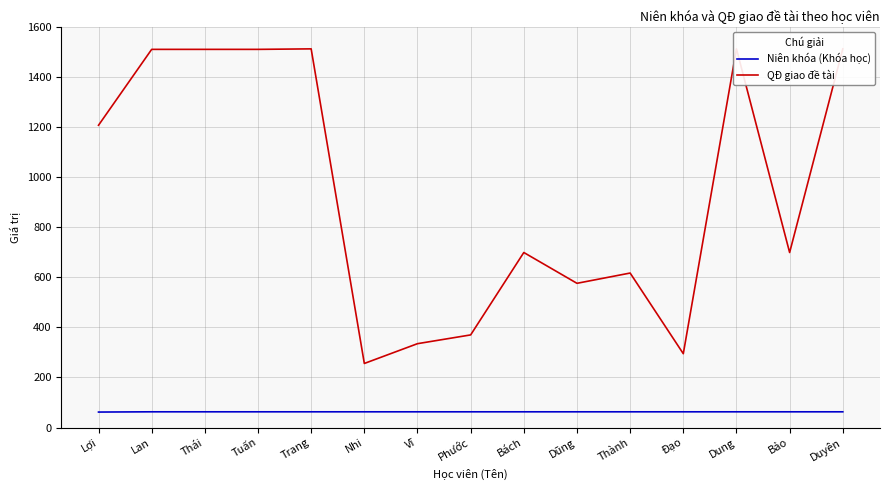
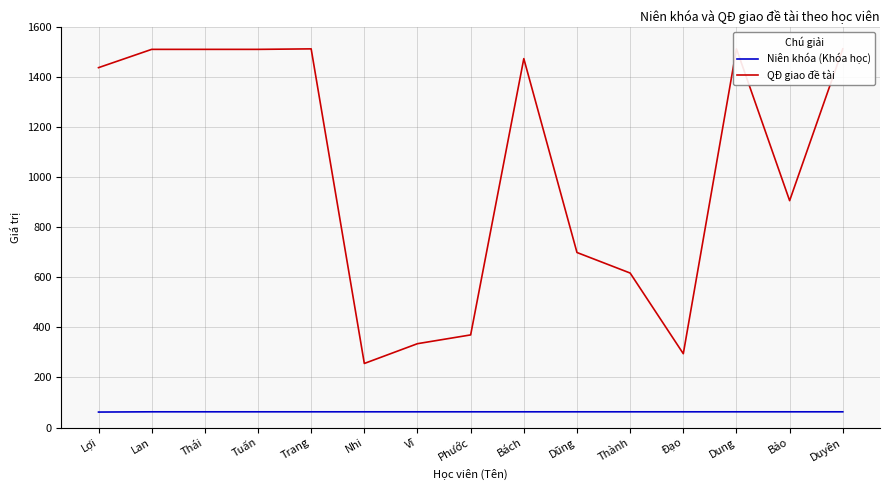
  {
    "Niên khóa (Khóa học)": {
      "Lợi": 60,
      "Lan": 60,
      "Thái": 60,
      "Tuấn": 60,
      "Trang": 60,
      "Nhi": 60,
      "Vĩ": 60,
      "Phước": 60,
      "Bách": 60,
      "Dũng": 60,
      "Thành": 60,
      "Đạo": 60,
      "Dung": 60,
      "Bảo": 60,
      "Duyên": 60
    },
    "QĐ giao đề tài": {
-     "Lợi": 1210,
+     "Lợi": 1440,
      "Lan": 1510,
      "Thái": 1510,
      "Tuấn": 1510,
      "Trang": 1510,
      "Nhi": 260,
      "Vĩ": 340,
      "Phước": 370,
-     "Bách": 700,
-     "Dũng": 580,
+     "Bách": 1470,
+     "Dũng": 700,
      "Thành": 620,
      "Đạo": 300,
-     "Bảo": 700
+     "Bảo": 910
    }
  }
